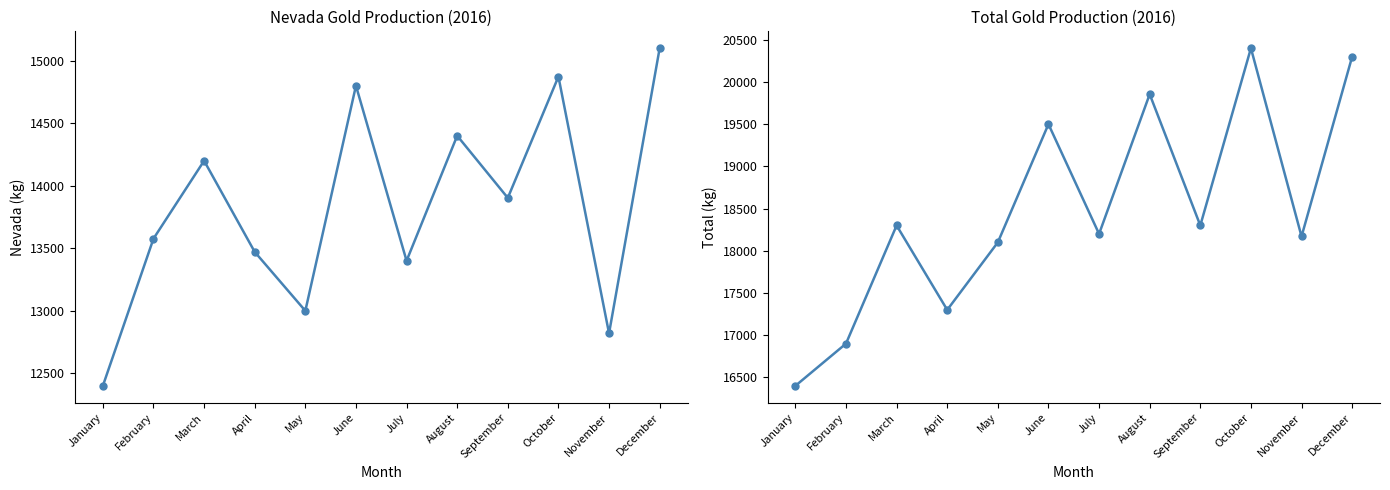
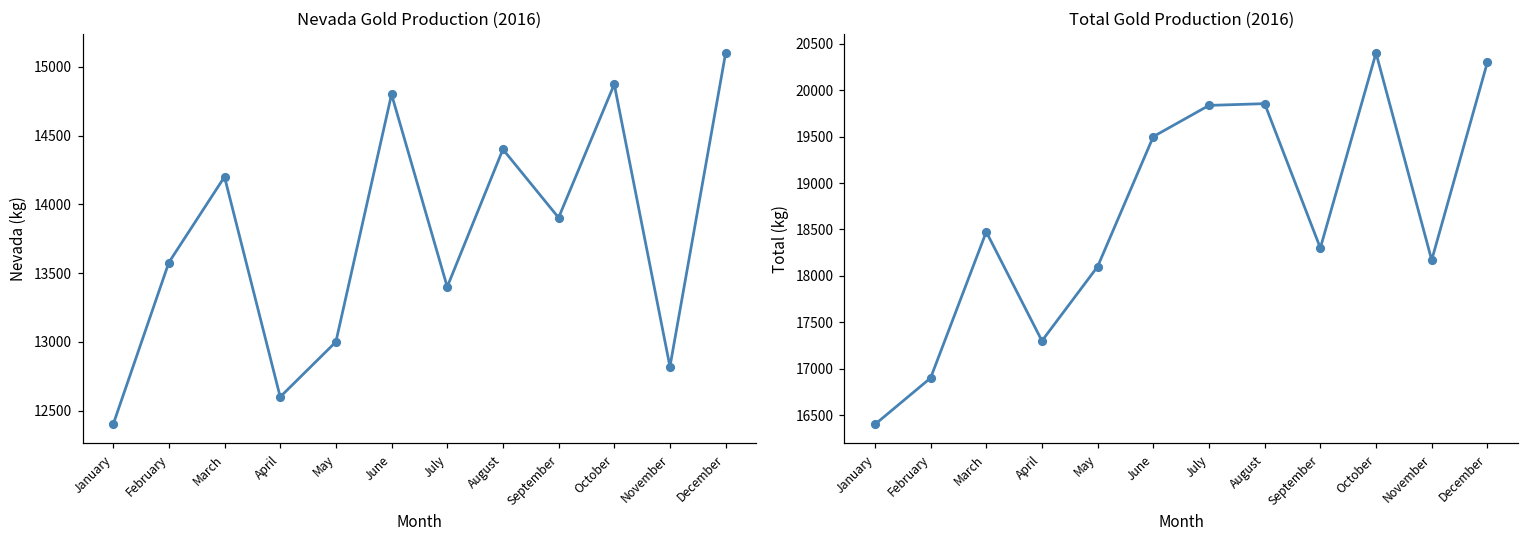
  {
    "Nevada Gold Production (2016)": {
      "January": 12400,
      "February": 13580,
      "March": 14200,
-     "April": 13470,
+     "April": 12600,
      "May": 13000,
      "June": 14800,
      "July": 13400,
      "August": 14400,
      "September": 13900,
      "October": 14870,
      "November": 12820,
      "December": 15100
    },
    "Total Gold Production (2016)": {
      "January": 16400,
      "February": 16900,
-     "March": 18300,
+     "March": 18500,
      "April": 17300,
      "May": 18100,
      "June": 19500,
-     "July": 18200,
+     "July": 19800,
      "August": 19900,
      "September": 18300,
      "October": 20400,
      "November": 18200,
      "December": 20300
    }
  }
